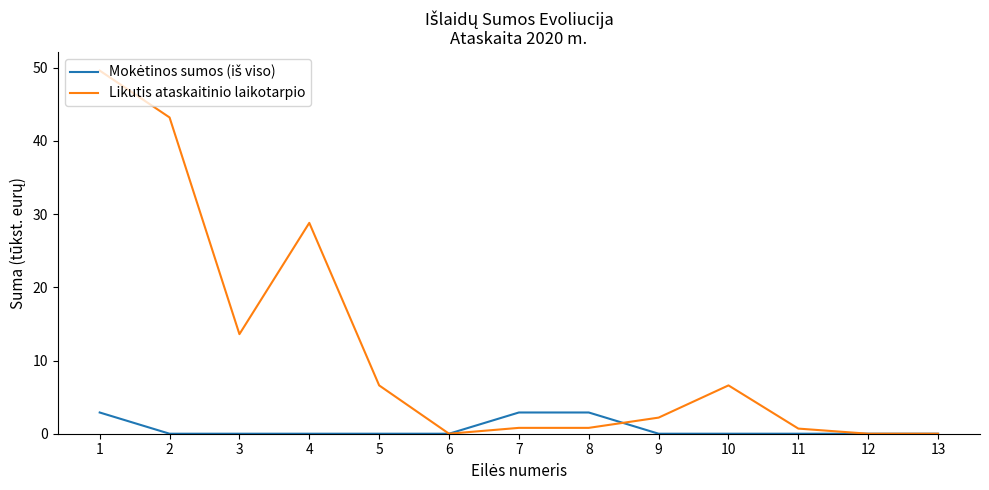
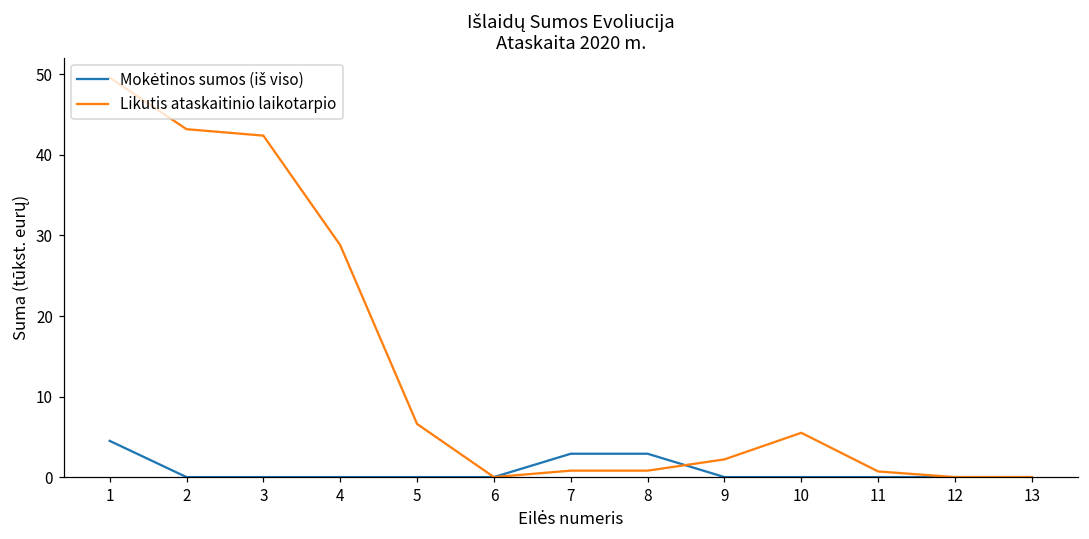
  {
    "Mokėtinos sumos (iš viso)": {
-     "1": 3,
+     "1": 5,
      "2": 0,
      "3": 0,
      "4": 0,
      "5": 0,
      "7": 3,
      "8": 3,
      "9": 0,
      "10": 0,
      "11": 0
    },
    "Likutis ataskaitinio laikotarpio": {
      "2": 43,
-     "3": 14,
+     "3": 42,
      "4": 29,
      "5": 7,
      "7": 1,
      "8": 1,
      "9": 2,
-     "10": 7,
+     "10": 6,
      "11": 1
    }
  }
